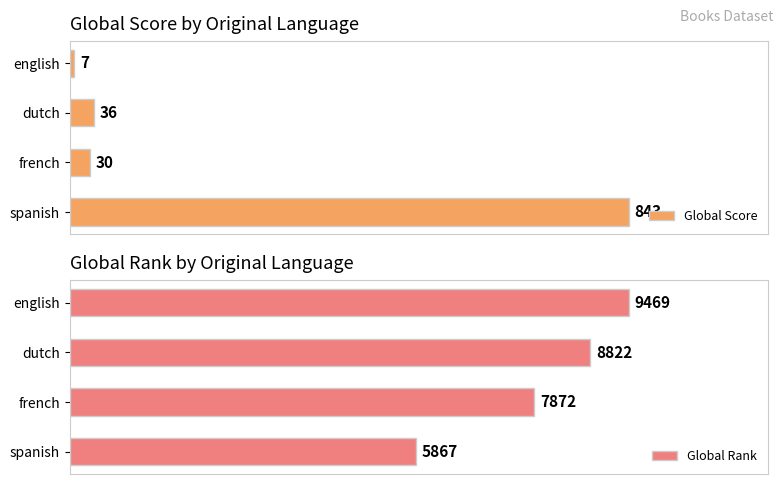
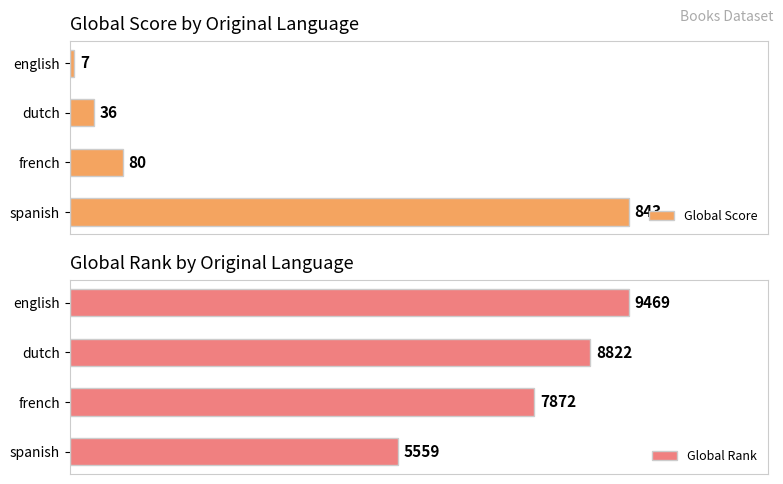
  {
    "Global Score by Original Language": {
      "english": 7,
      "dutch": 36,
-     "french": 30,
+     "french": 80,
      "spanish": 843
    },
    "Global Rank by Original Language": {
      "english": 9469,
      "dutch": 8822,
      "french": 7872,
-     "spanish": 5867
+     "spanish": 5559
    }
  }
